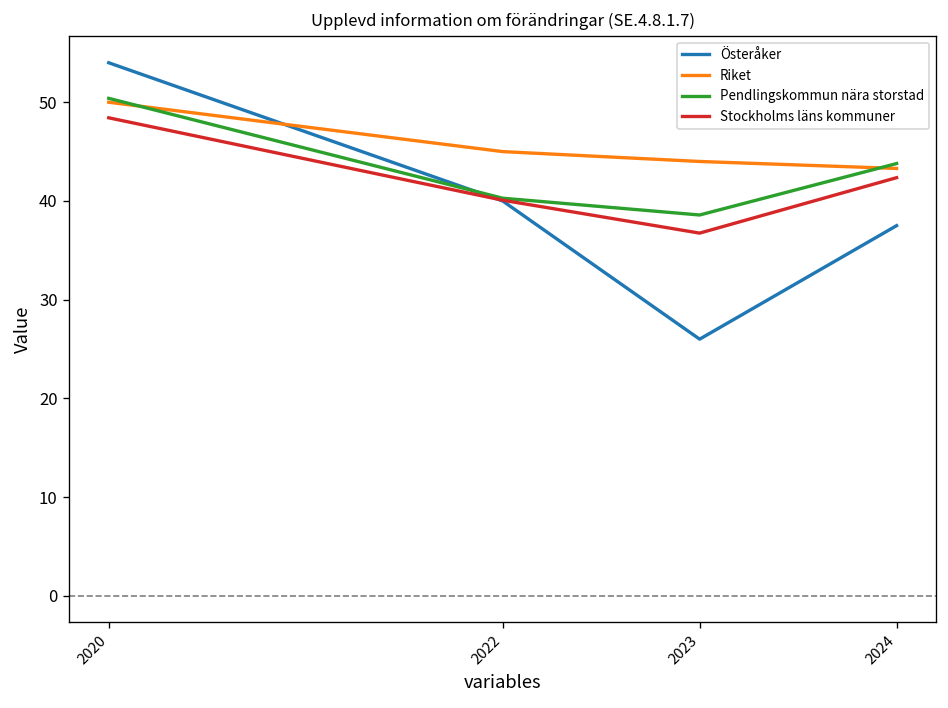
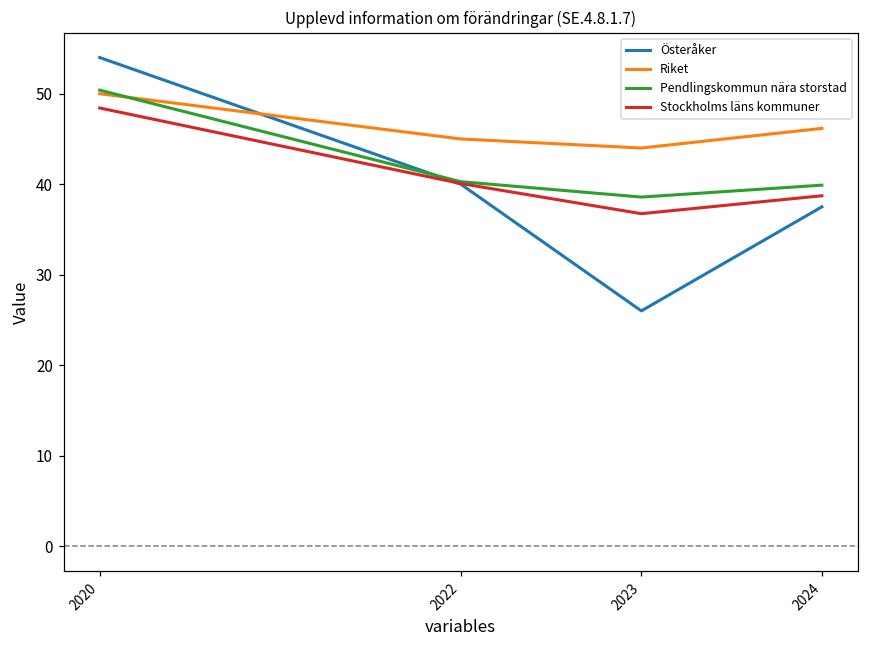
  {
    "Österåker": {
      "2020": 54,
      "2023": 26,
      "2024": 38
    },
    "Riket": {
      "2020": 50,
      "2022": 45,
      "2023": 44,
-     "2024": 43
+     "2024": 46
    },
    "Pendlingskommun nära storstad": {
      "2020": 50,
      "2023": 39,
-     "2024": 44
+     "2024": 40
    },
    "Stockholms läns kommuner": {
      "2020": 48,
      "2023": 37,
-     "2024": 42
+     "2024": 39
    }
  }
